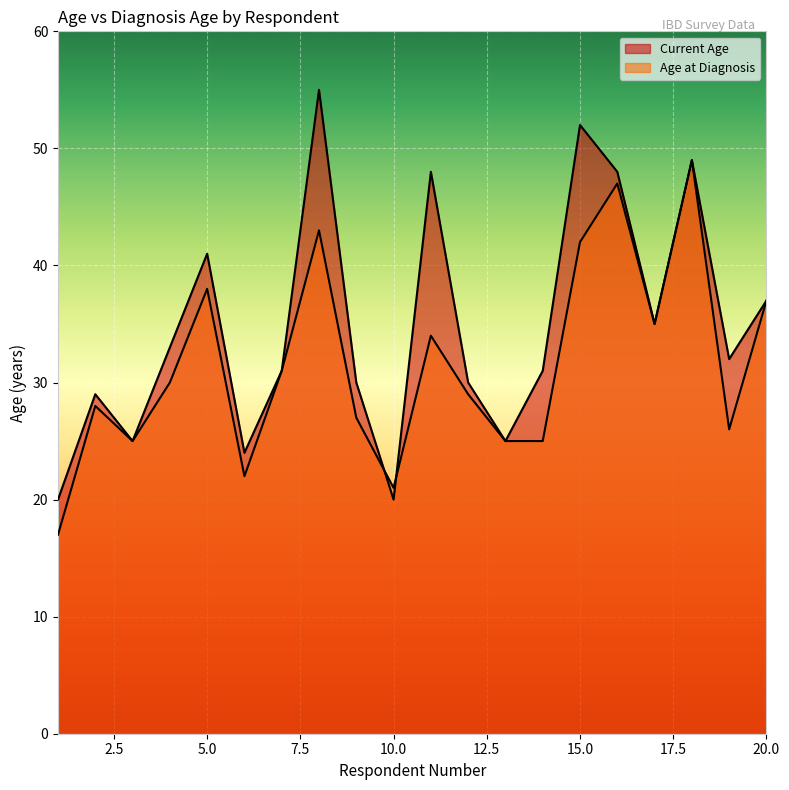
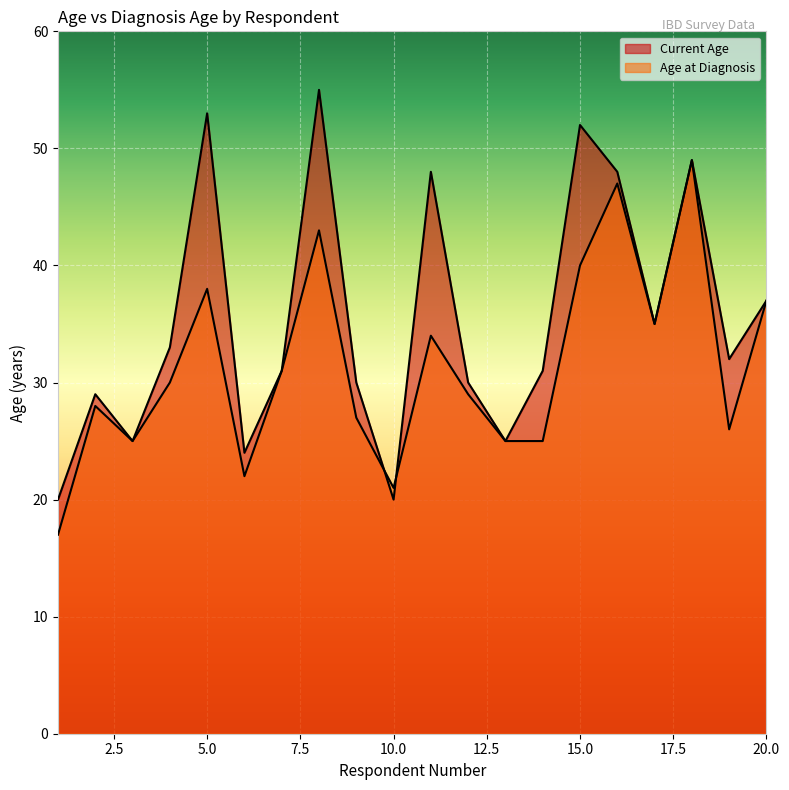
  {
    "Current Age": {
-     "5.0": 41,
+     "5.0": 53,
      "10.0": 20,
      "15.0": 52
    },
    "Age at Diagnosis": {
      "5.0": 38,
      "10.0": 21,
-     "15.0": 42
+     "15.0": 40
    }
  }
